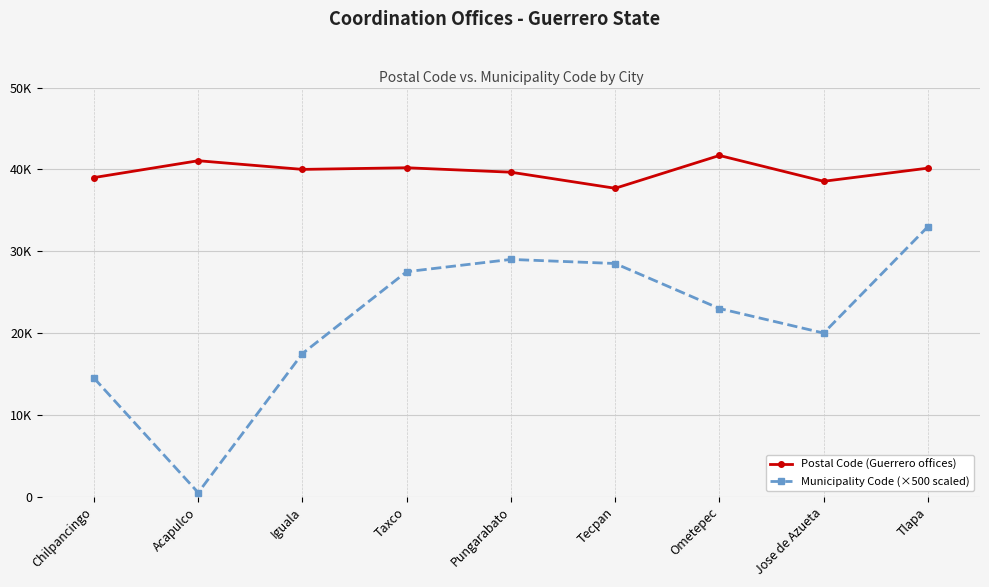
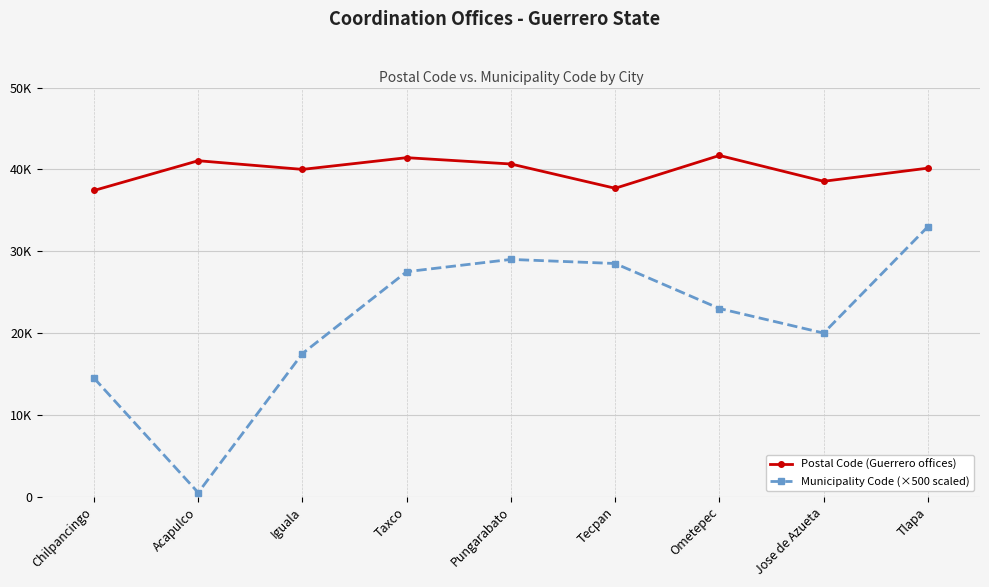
  {
    "Postal Code (Guerrero offices)": {
-     "Chilpancingo": 39000,
+     "Chilpancingo": 37000,
      "Acapulco": 41000,
      "Iguala": 40000,
-     "Taxco": 40000,
-     "Pungarabato": 40000,
+     "Taxco": 41000,
+     "Pungarabato": 41000,
      "Tecpan": 38000,
      "Ometepec": 42000,
      "Jose de Azueta": 39000,
      "Tlapa": 40000
    },
    "Municipality Code (×500 scaled)": {
      "Chilpancingo": 15000,
      "Acapulco": 1000,
      "Iguala": 18000,
      "Taxco": 28000,
      "Pungarabato": 29000,
      "Tecpan": 29000,
      "Ometepec": 23000,
      "Jose de Azueta": 20000,
      "Tlapa": 33000
    }
  }
